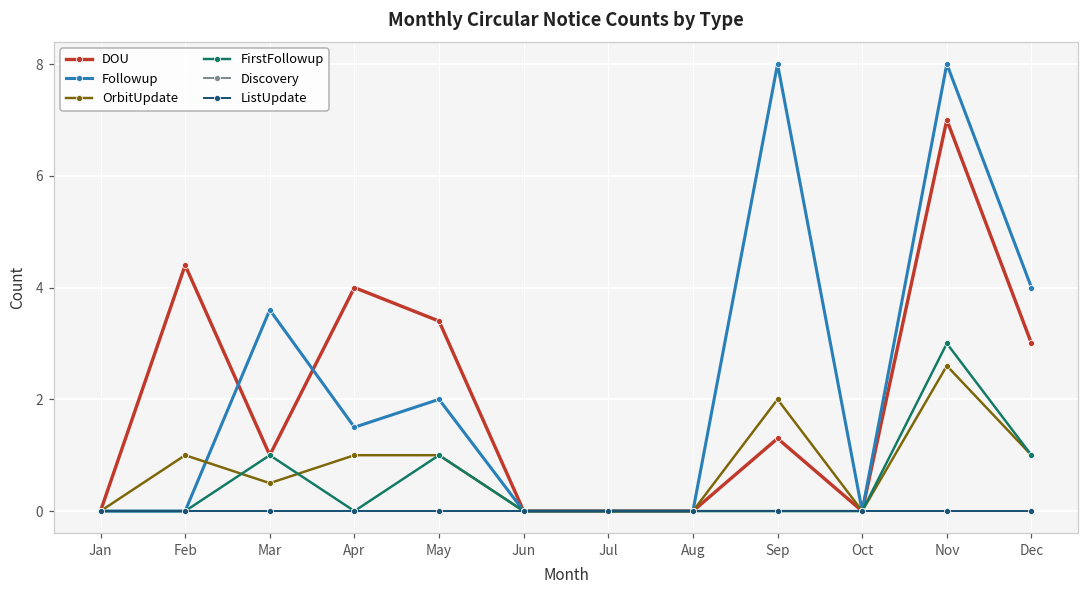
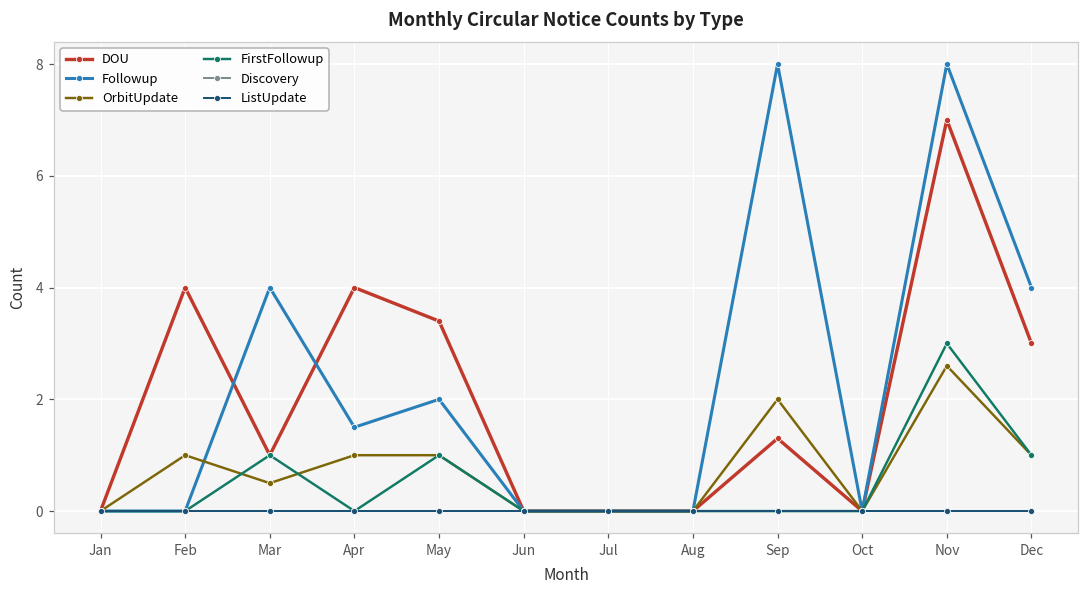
  {
    "DOU": {
-     "Feb": 4.4,
+     "Feb": 4.0,
      "Apr": 4.0,
      "May": 3.4,
      "Sep": 1.3,
      "Nov": 7.0,
      "Dec": 3.0
    },
    "Followup": {
-     "Mar": 3.6,
+     "Mar": 4.0,
      "Apr": 1.5,
      "May": 2.0,
      "Sep": 8.0,
      "Nov": 8.0,
      "Dec": 4.0
    },
    "OrbitUpdate": {
      "Feb": 1.0,
      "Mar": 0.5,
      "Apr": 1.0,
      "Sep": 2.0,
      "Nov": 2.6
    }
  }
